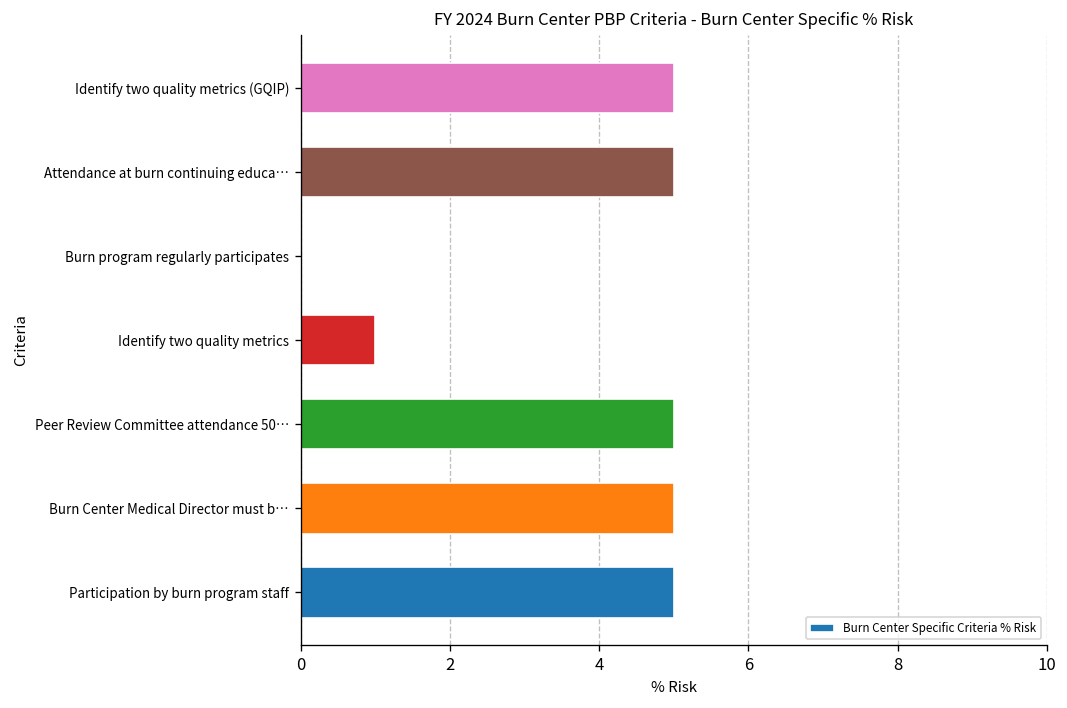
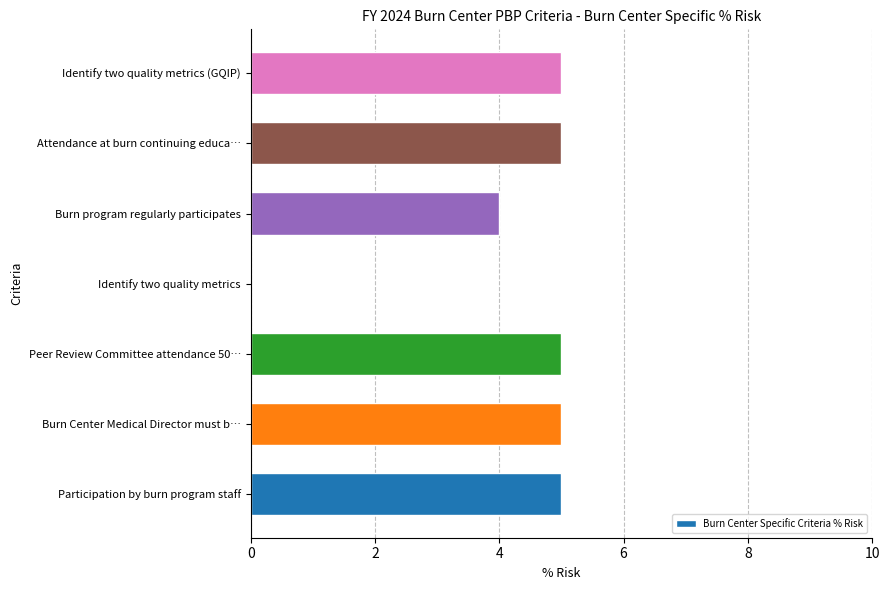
  {
    "Identify two quality metrics (GQIP)": 5,
    "Attendance at burn continuing educa…": 5,
-   "Burn program regularly participates": 0,
-   "Identify two quality metrics": 1,
+   "Burn program regularly participates": 4,
+   "Identify two quality metrics": 0,
    "Peer Review Committee attendance 50…": 5,
    "Burn Center Medical Director must b…": 5,
    "Participation by burn program staff": 5
  }
